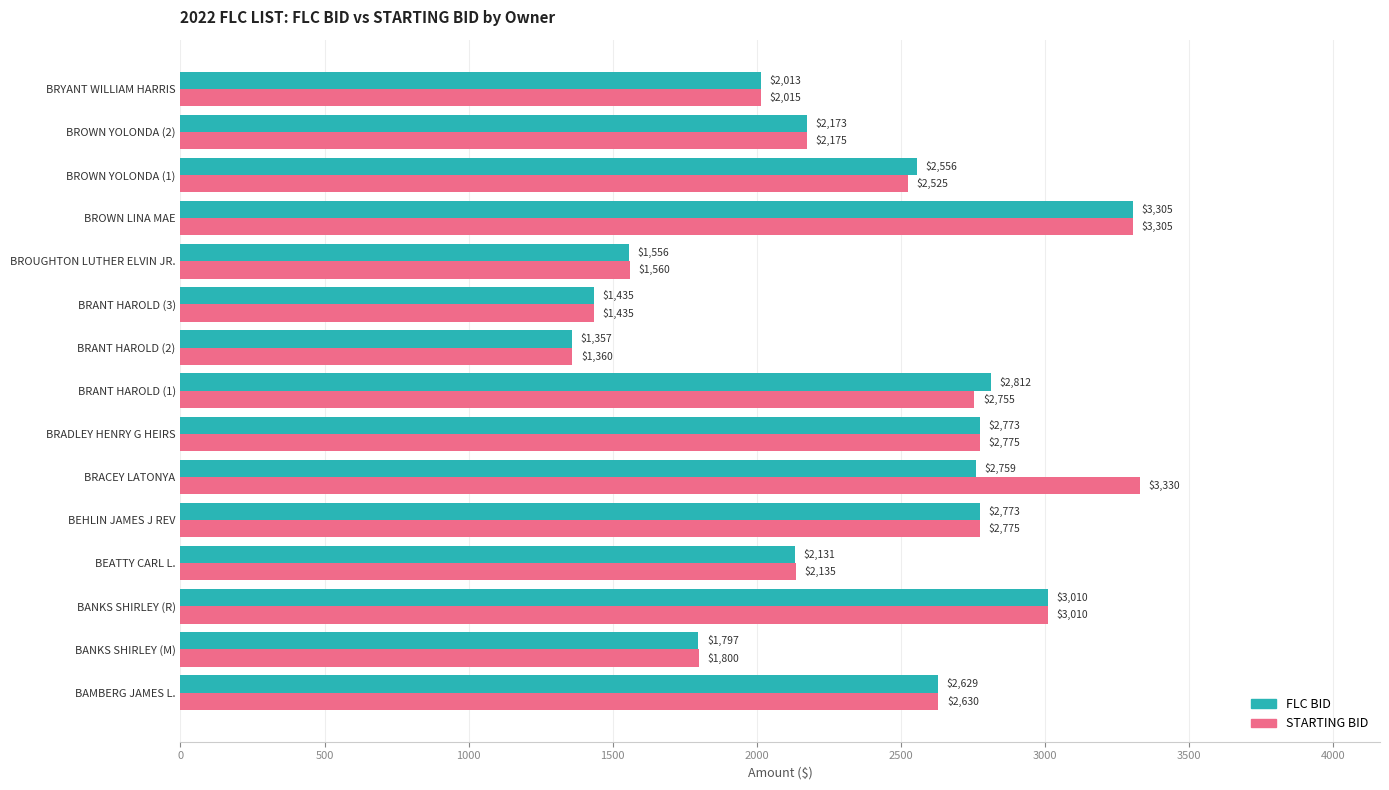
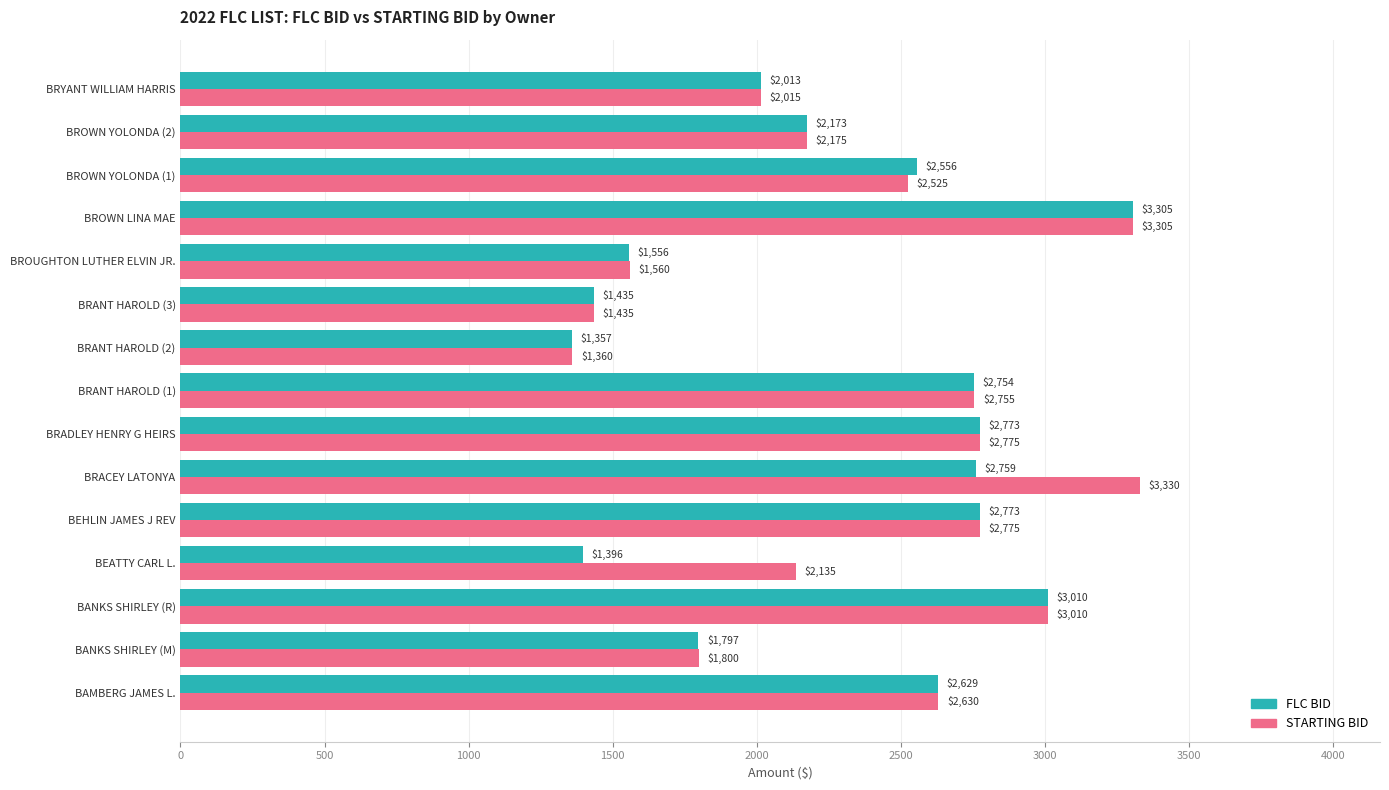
  {
    "FLC BID": {
      "BRYANT WILLIAM HARRIS": "$2,013",
      "BROWN YOLONDA (2)": "$2,173",
      "BROWN YOLONDA (1)": "$2,556",
      "BROWN LINA MAE": "$3,305",
      "BROUGHTON LUTHER ELVIN JR.": "$1,556",
      "BRANT HAROLD (3)": "$1,435",
      "BRANT HAROLD (2)": "$1,357",
-     "BRANT HAROLD (1)": "$2,812",
+     "BRANT HAROLD (1)": "$2,754",
      "BRADLEY HENRY G HEIRS": "$2,773",
      "BRACEY LATONYA": "$2,759",
      "BEHLIN JAMES J REV": "$2,773",
-     "BEATTY CARL L.": "$2,131",
+     "BEATTY CARL L.": "$1,396",
      "BANKS SHIRLEY (R)": "$3,010",
      "BANKS SHIRLEY (M)": "$1,797",
      "BAMBERG JAMES L.": "$2,629"
    },
    "STARTING BID": {
      "BRYANT WILLIAM HARRIS": "$2,015",
      "BROWN YOLONDA (2)": "$2,175",
      "BROWN YOLONDA (1)": "$2,525",
      "BROWN LINA MAE": "$3,305",
      "BROUGHTON LUTHER ELVIN JR.": "$1,560",
      "BRANT HAROLD (3)": "$1,435",
      "BRANT HAROLD (2)": "$1,360",
      "BRANT HAROLD (1)": "$2,755",
      "BRADLEY HENRY G HEIRS": "$2,775",
      "BRACEY LATONYA": "$3,330",
      "BEHLIN JAMES J REV": "$2,775",
      "BEATTY CARL L.": "$2,135",
      "BANKS SHIRLEY (R)": "$3,010",
      "BANKS SHIRLEY (M)": "$1,800",
      "BAMBERG JAMES L.": "$2,630"
    }
  }
